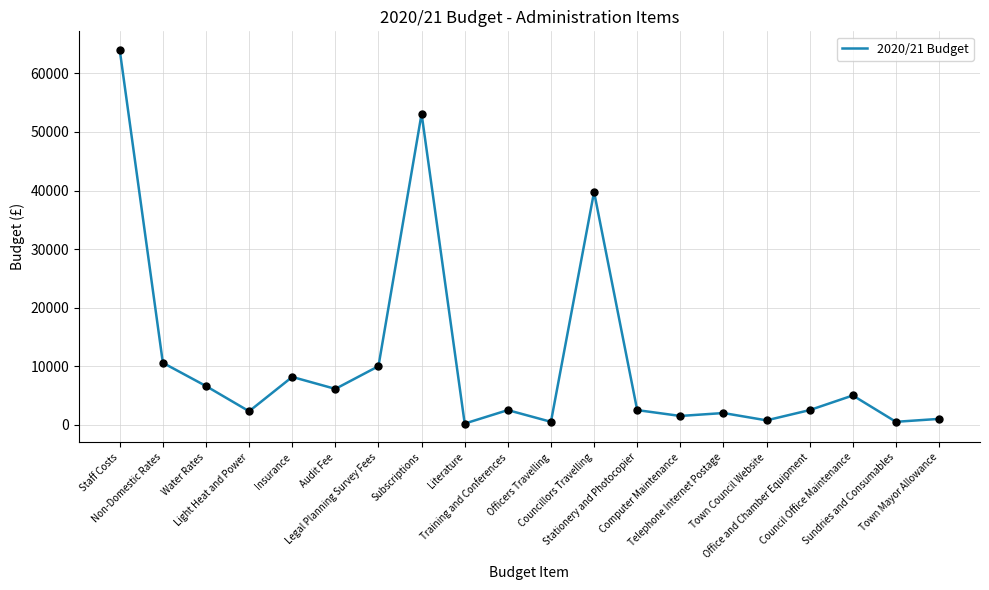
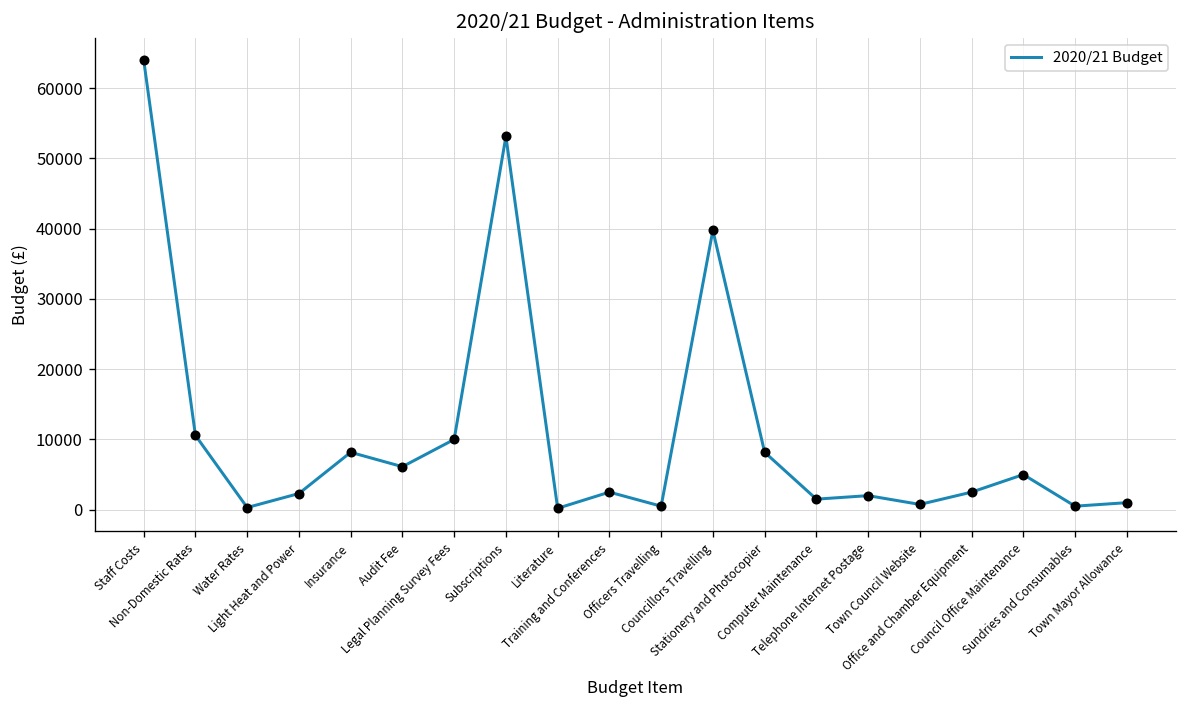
  {
    "Staff Costs": 64000,
    "Non-Domestic Rates": 11000,
-   "Water Rates": 7000,
+   "Water Rates": 0,
    "Light Heat and Power": 2000,
    "Insurance": 8000,
    "Audit Fee": 6000,
    "Legal Planning Survey Fees": 10000,
    "Subscriptions": 53000,
    "Literature": 0,
    "Training and Conferences": 3000,
    "Officers Travelling": 1000,
    "Councillors Travelling": 40000,
-   "Stationery and Photocopier": 3000,
+   "Stationery and Photocopier": 8000,
    "Computer Maintenance": 2000,
    "Telephone Internet Postage": 2000,
    "Town Council Website": 1000,
    "Office and Chamber Equipment": 3000,
    "Council Office Maintenance": 5000,
    "Sundries and Consumables": 1000,
    "Town Mayor Allowance": 1000
  }
